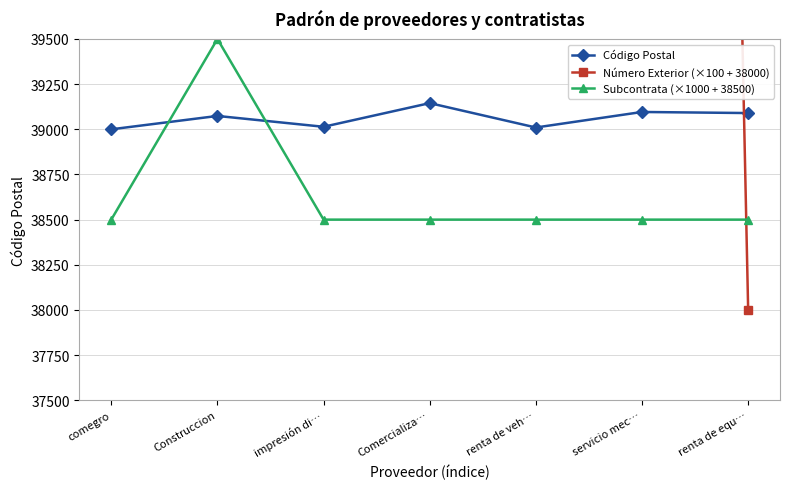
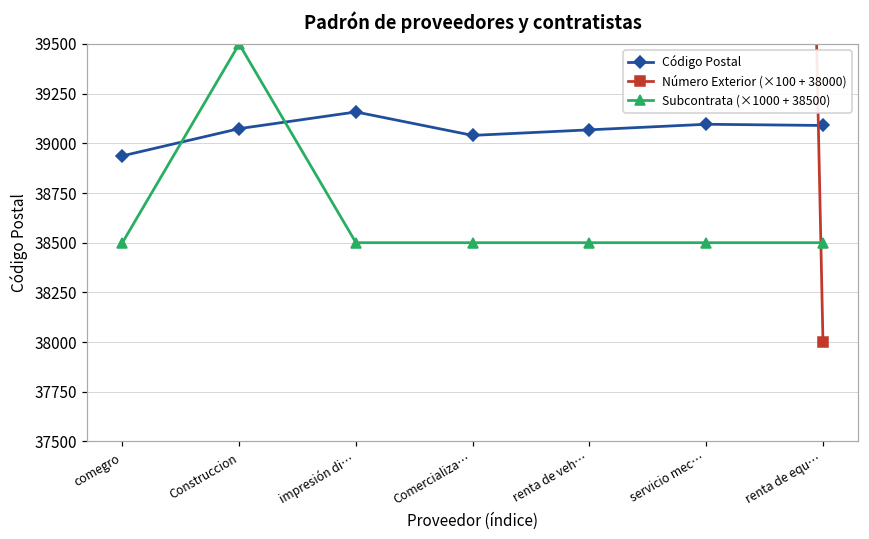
  {
    "Código Postal": {
-     "comegro": 39000,
+     "comegro": 38940,
      "Construccion": 39070,
-     "impresión di…": 39010,
-     "Comercializa…": 39150,
-     "renta de veh…": 39010,
+     "impresión di…": 39160,
+     "Comercializa…": 39040,
+     "renta de veh…": 39070,
      "servicio mec…": 39100,
      "renta de equ…": 39090
    },
    "Número Exterior (×100 + 38000)": {
      "renta de equ…": 38000
    },
    "Subcontrata (×1000 + 38500)": {
      "comegro": 38500,
      "Construccion": 39500,
      "impresión di…": 38500,
      "Comercializa…": 38500,
      "renta de veh…": 38500,
      "servicio mec…": 38500,
      "renta de equ…": 38500
    }
  }
